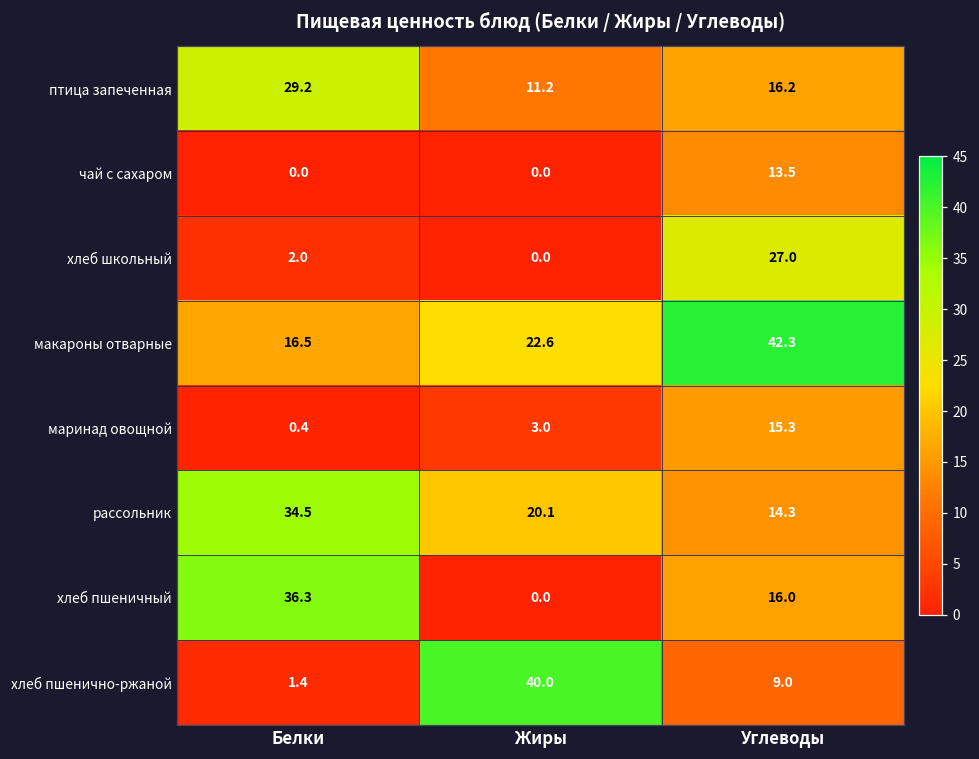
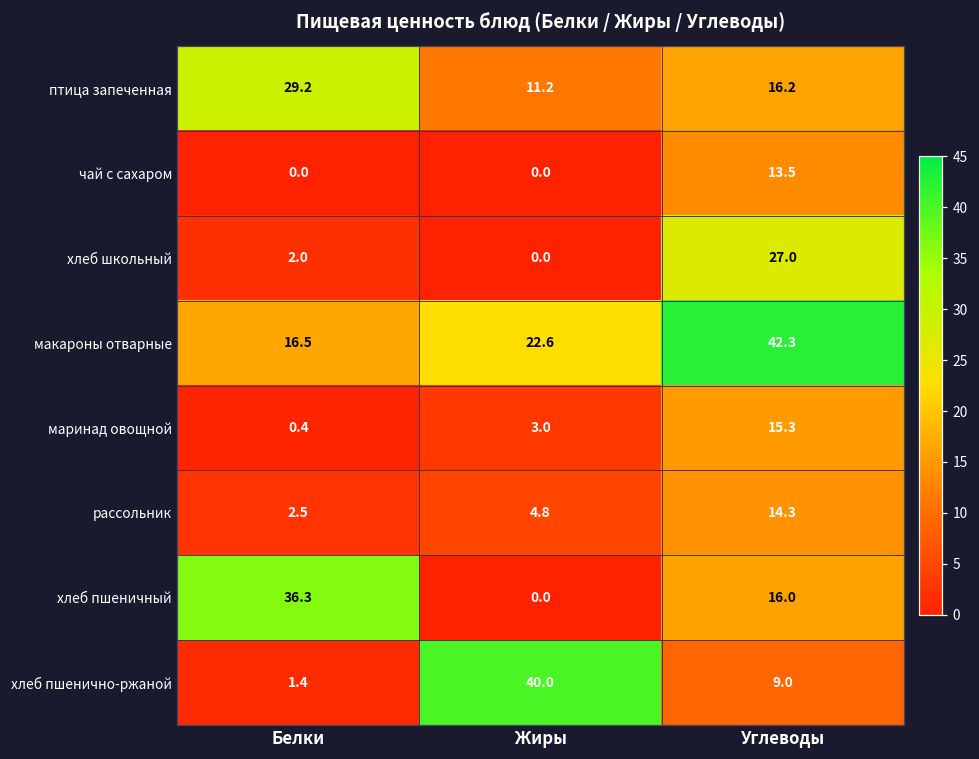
  {
    "птица запеченная": {
      "Белки": 29.2,
      "Жиры": 11.2,
      "Углеводы": 16.2
    },
    "чай с сахаром": {
      "Белки": 0.0,
      "Жиры": 0.0,
      "Углеводы": 13.5
    },
    "хлеб школьный": {
      "Белки": 2.0,
      "Жиры": 0.0,
      "Углеводы": 27.0
    },
    "макароны отварные": {
      "Белки": 16.5,
      "Жиры": 22.6,
      "Углеводы": 42.3
    },
    "маринад овощной": {
      "Белки": 0.4,
      "Жиры": 3.0,
      "Углеводы": 15.3
    },
    "рассольник": {
-     "Белки": 34.5,
-     "Жиры": 20.1,
+     "Белки": 2.5,
+     "Жиры": 4.8,
      "Углеводы": 14.3
    },
    "хлеб пшеничный": {
      "Белки": 36.3,
      "Жиры": 0.0,
      "Углеводы": 16.0
    },
    "хлеб пшенично-ржаной": {
      "Белки": 1.4,
      "Жиры": 40.0,
      "Углеводы": 9.0
    }
  }
